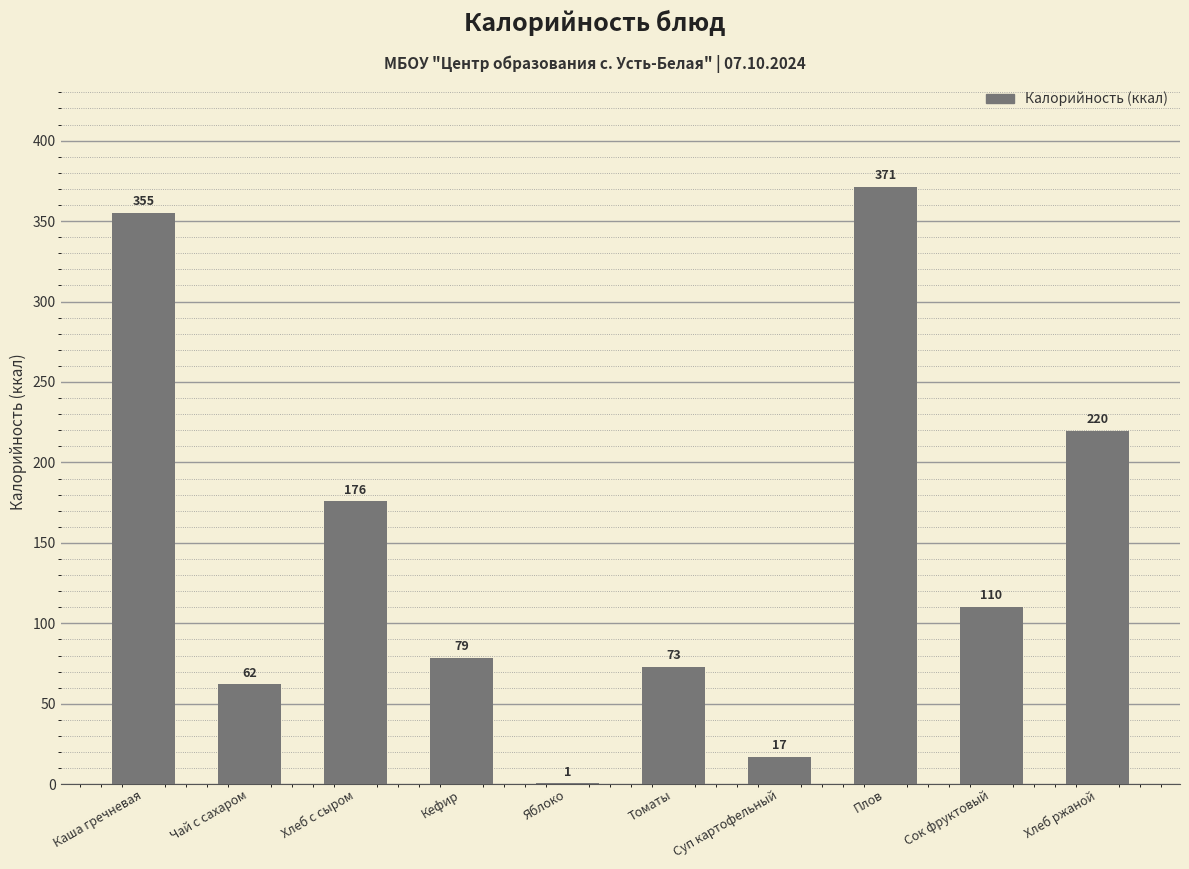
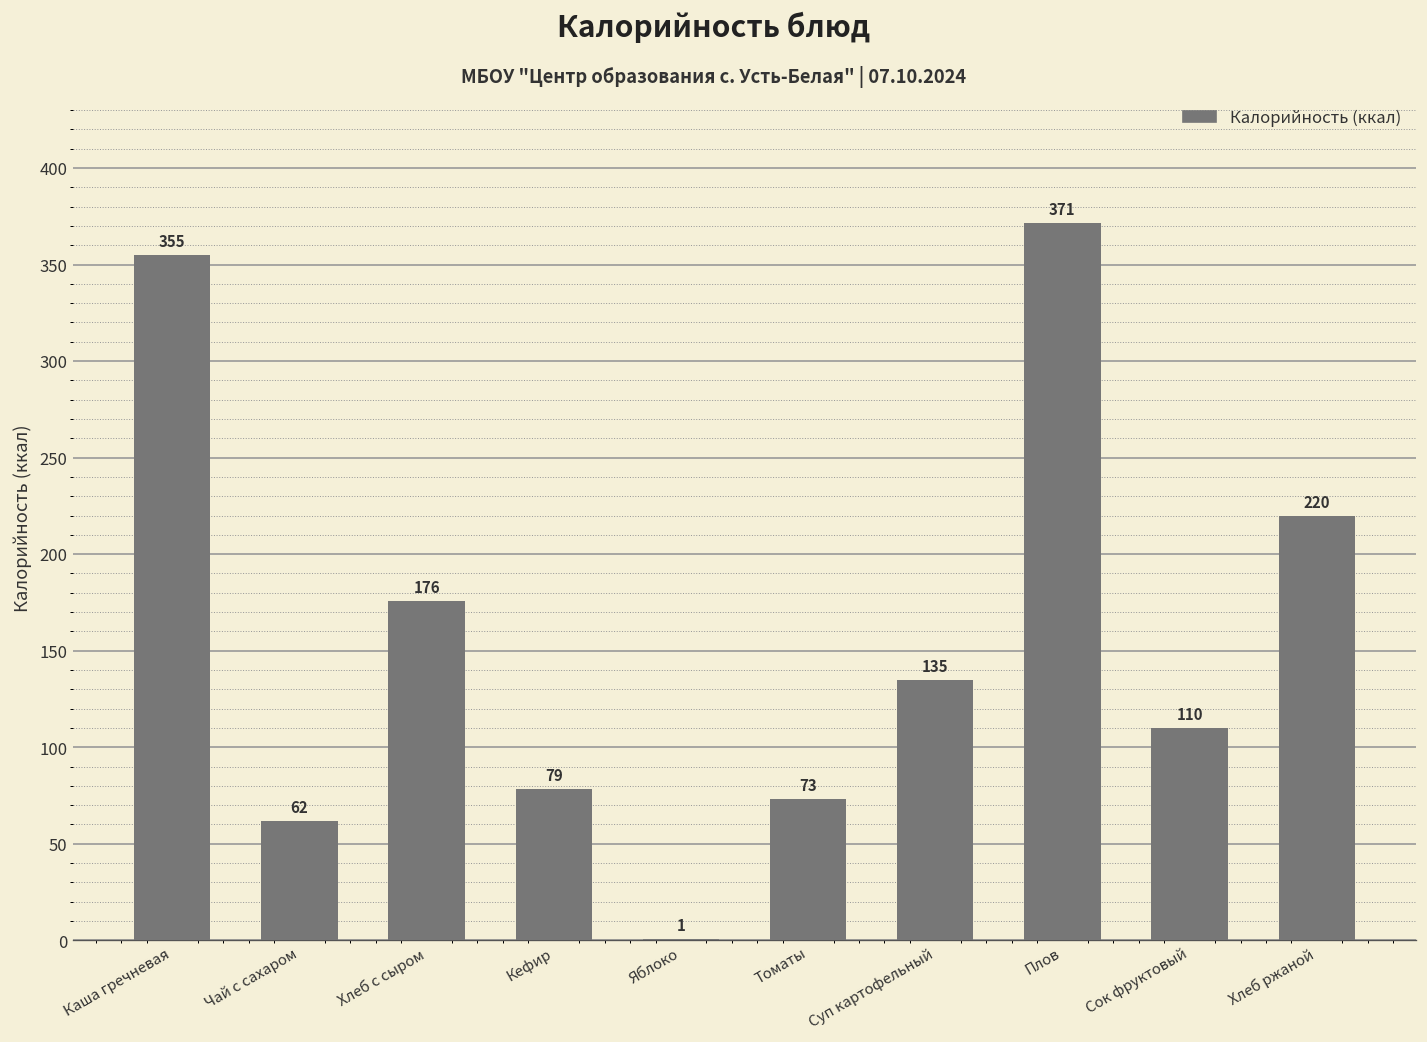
  {
    "Каша гречневая": 355,
    "Чай с сахаром": 62,
    "Хлеб с сыром": 176,
    "Кефир": 79,
    "Яблоко": 1,
    "Томаты": 73,
-   "Суп картофельный": 17,
+   "Суп картофельный": 135,
    "Плов": 371,
    "Сок фруктовый": 110,
    "Хлеб ржаной": 220
  }
